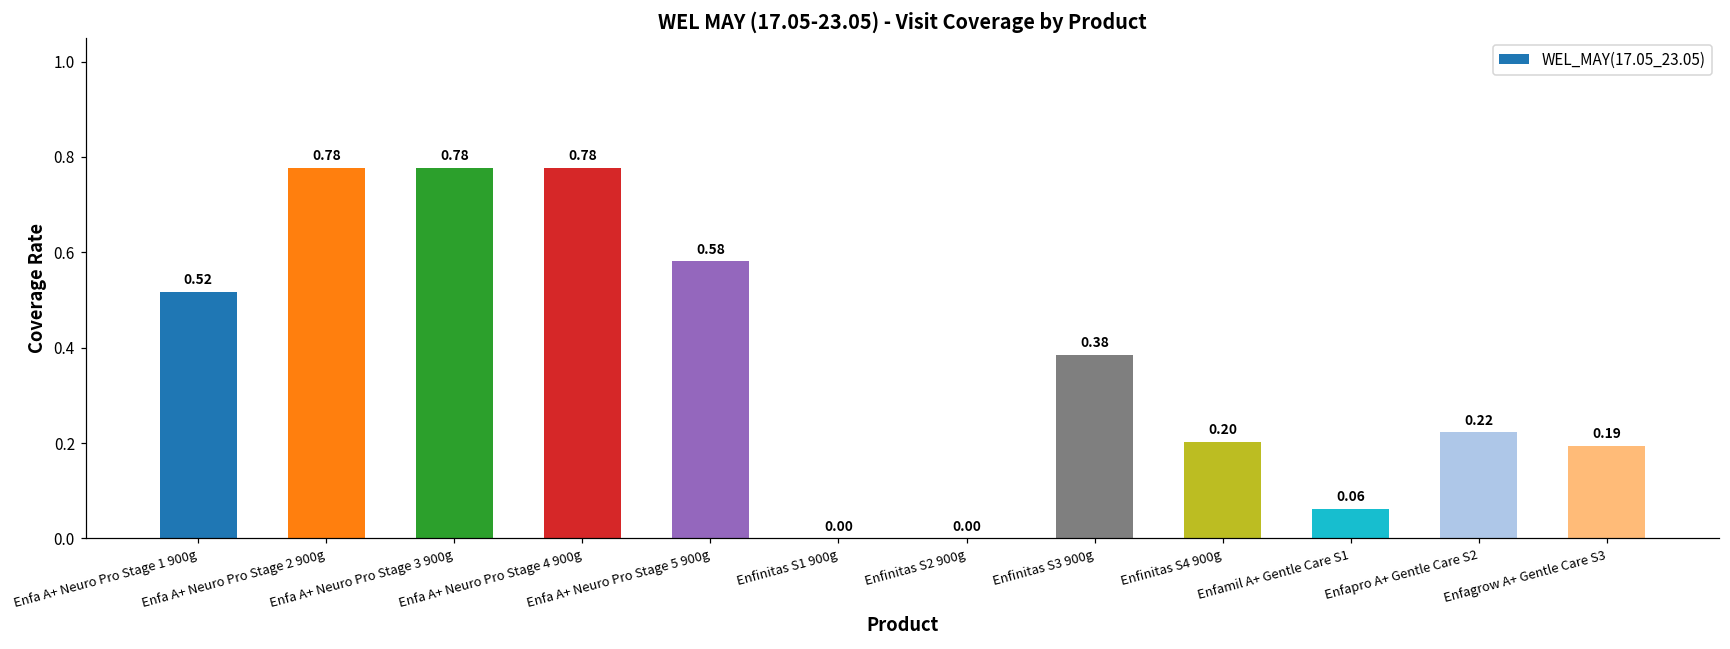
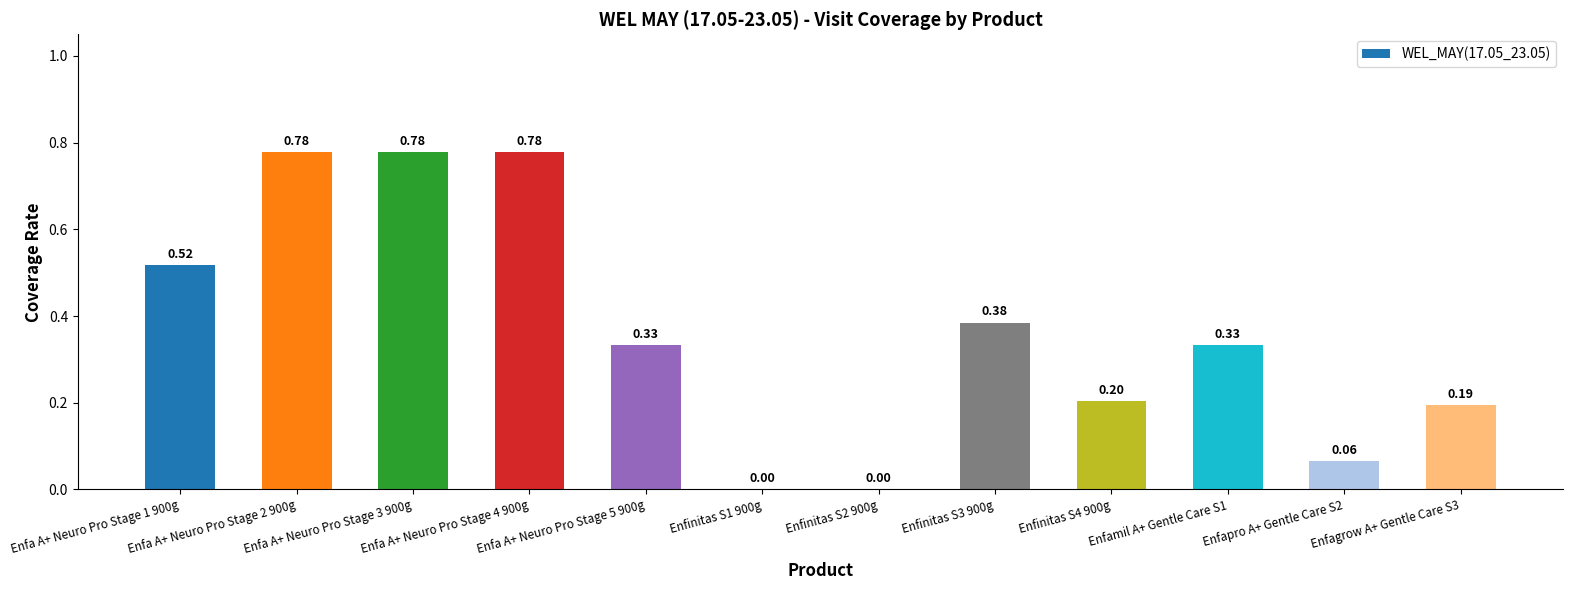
  {
    "Enfa A+ Neuro Pro Stage 1 900g": 0.52,
    "Enfa A+ Neuro Pro Stage 2 900g": 0.78,
    "Enfa A+ Neuro Pro Stage 3 900g": 0.78,
    "Enfa A+ Neuro Pro Stage 4 900g": 0.78,
-   "Enfa A+ Neuro Pro Stage 5 900g": 0.58,
+   "Enfa A+ Neuro Pro Stage 5 900g": 0.33,
    "Enfinitas S1 900g": 0.00,
    "Enfinitas S2 900g": 0.00,
    "Enfinitas S3 900g": 0.38,
    "Enfinitas S4 900g": 0.20,
-   "Enfamil A+ Gentle Care S1": 0.06,
-   "Enfapro A+ Gentle Care S2": 0.22,
+   "Enfamil A+ Gentle Care S1": 0.33,
+   "Enfapro A+ Gentle Care S2": 0.06,
    "Enfagrow A+ Gentle Care S3": 0.19
  }
